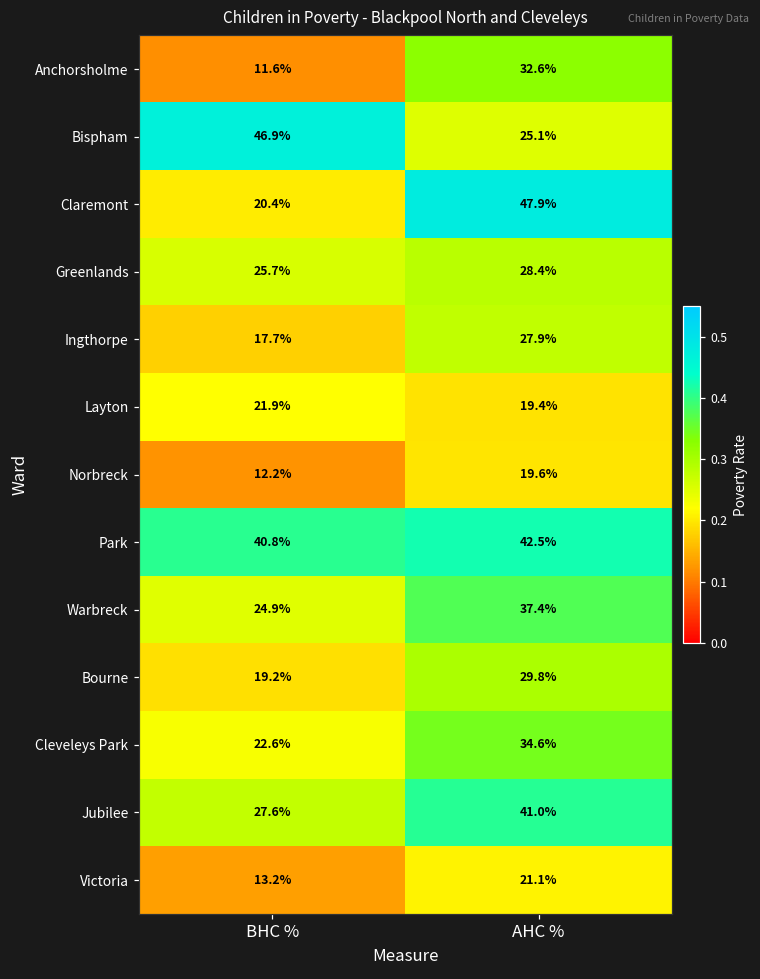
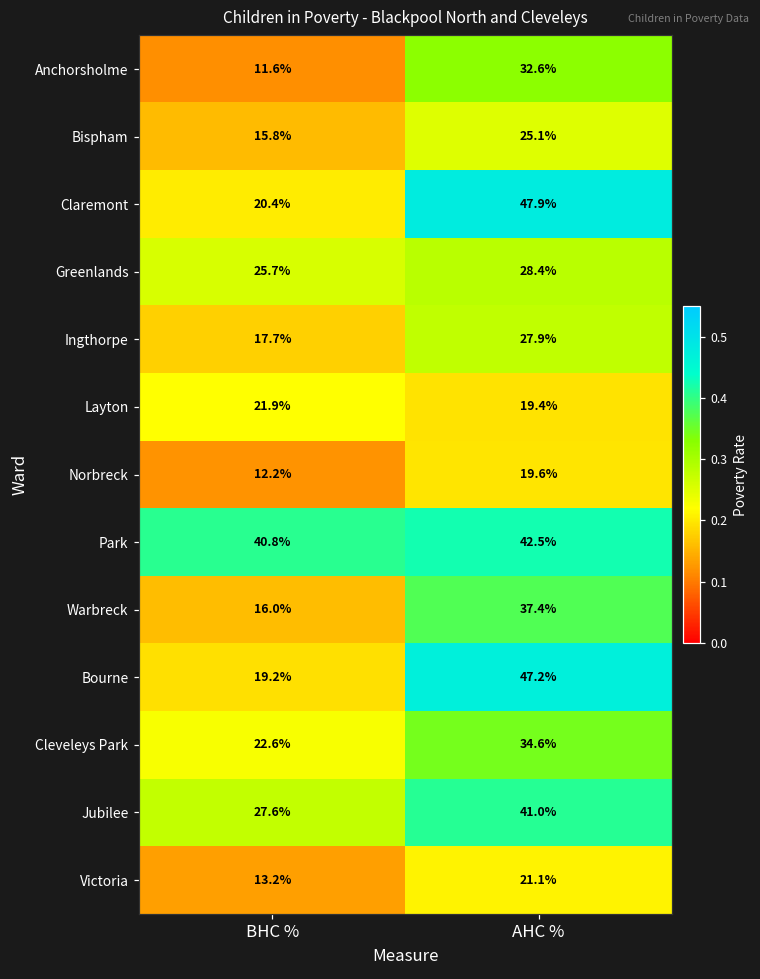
  {
    "Anchorsholme": {
      "BHC %": "11.6%",
      "AHC %": "32.6%"
    },
    "Bispham": {
-     "BHC %": "46.9%",
+     "BHC %": "15.8%",
      "AHC %": "25.1%"
    },
    "Claremont": {
      "BHC %": "20.4%",
      "AHC %": "47.9%"
    },
    "Greenlands": {
      "BHC %": "25.7%",
      "AHC %": "28.4%"
    },
    "Ingthorpe": {
      "BHC %": "17.7%",
      "AHC %": "27.9%"
    },
    "Layton": {
      "BHC %": "21.9%",
      "AHC %": "19.4%"
    },
    "Norbreck": {
      "BHC %": "12.2%",
      "AHC %": "19.6%"
    },
    "Park": {
      "BHC %": "40.8%",
      "AHC %": "42.5%"
    },
    "Warbreck": {
-     "BHC %": "24.9%",
+     "BHC %": "16.0%",
      "AHC %": "37.4%"
    },
    "Bourne": {
      "BHC %": "19.2%",
-     "AHC %": "29.8%"
+     "AHC %": "47.2%"
    },
    "Cleveleys Park": {
      "BHC %": "22.6%",
      "AHC %": "34.6%"
    },
    "Jubilee": {
      "BHC %": "27.6%",
      "AHC %": "41.0%"
    },
    "Victoria": {
      "BHC %": "13.2%",
      "AHC %": "21.1%"
    }
  }
